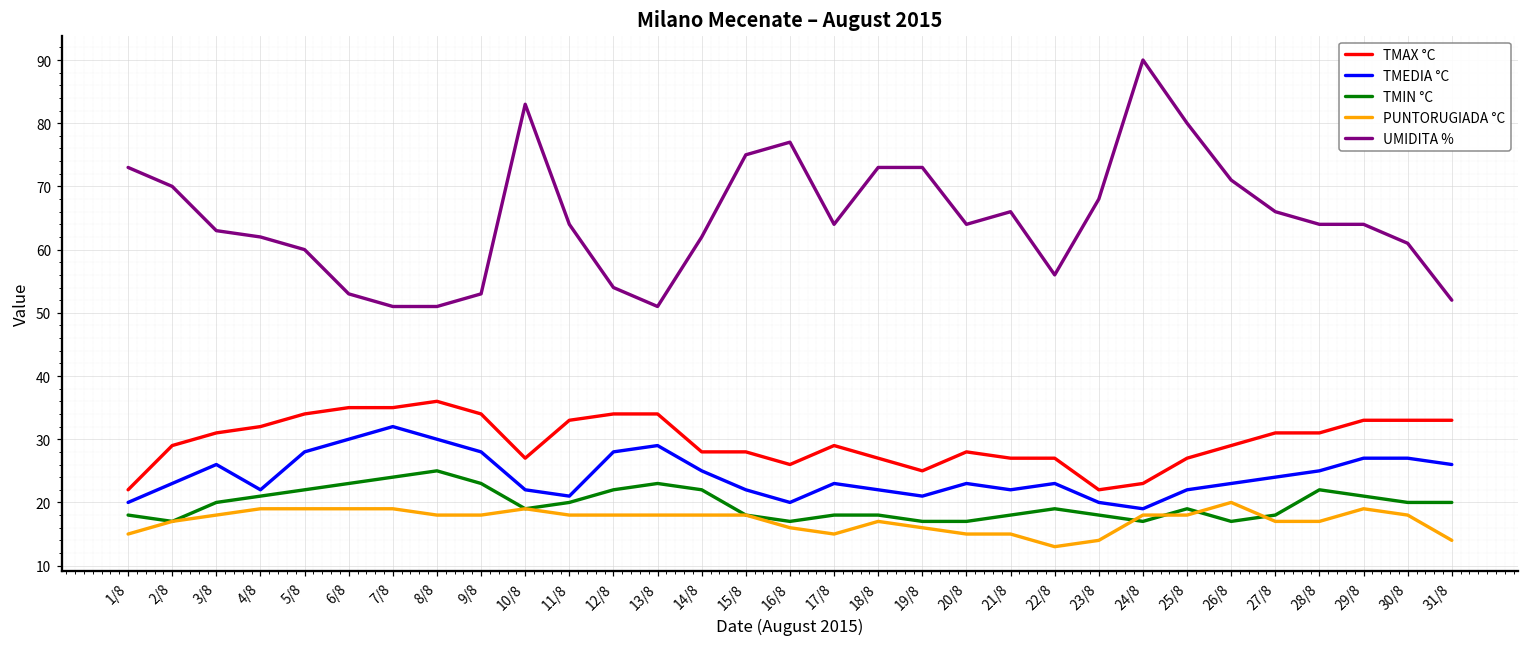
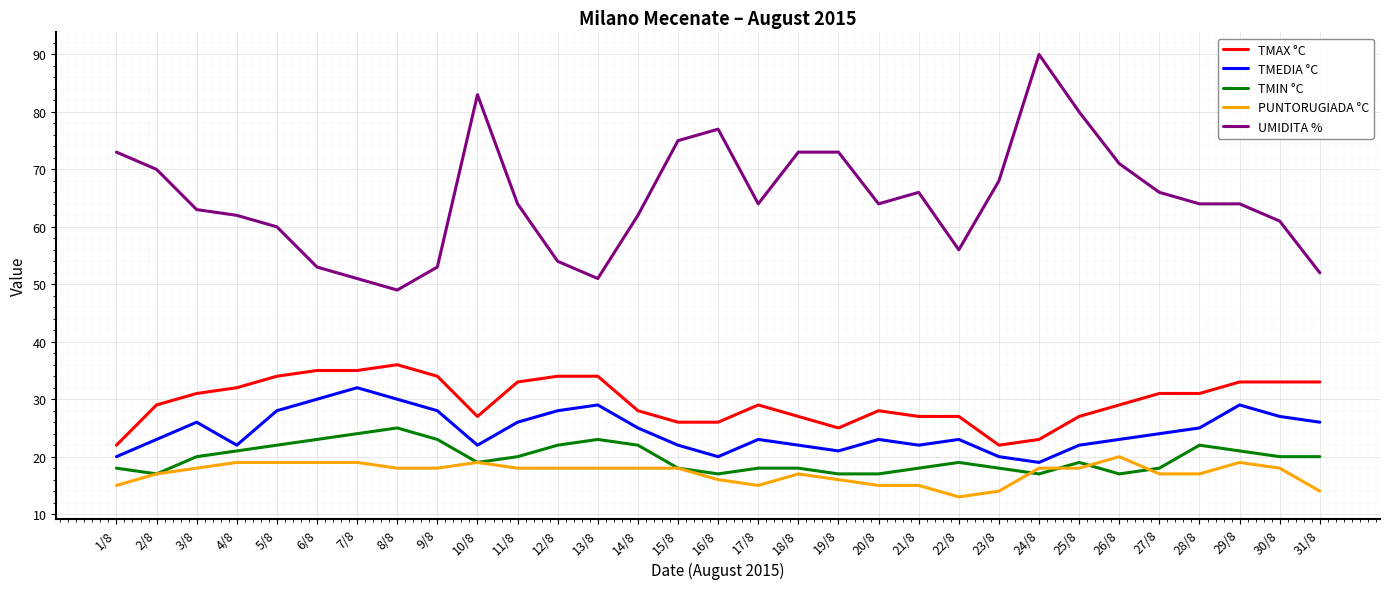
  {
    "TMAX °C": {
      "1/8": 22,
      "2/8": 29,
      "3/8": 31,
      "4/8": 32,
      "5/8": 34,
      "6/8": 35,
      "7/8": 35,
      "8/8": 36,
      "9/8": 34,
      "10/8": 27,
      "11/8": 33,
      "12/8": 34,
      "13/8": 34,
      "14/8": 28,
-     "15/8": 28,
+     "15/8": 26,
      "16/8": 26,
      "17/8": 29,
      "18/8": 27,
      "19/8": 25,
      "20/8": 28,
      "21/8": 27,
      "22/8": 27,
      "23/8": 22,
      "24/8": 23,
      "25/8": 27,
      "26/8": 29,
      "27/8": 31,
      "28/8": 31,
      "29/8": 33,
      "30/8": 33,
      "31/8": 33
    },
    "TMEDIA °C": {
      "1/8": 20,
      "2/8": 23,
      "3/8": 26,
      "4/8": 22,
      "5/8": 28,
      "6/8": 30,
      "7/8": 32,
      "8/8": 30,
      "9/8": 28,
      "10/8": 22,
-     "11/8": 21,
+     "11/8": 26,
      "12/8": 28,
      "13/8": 29,
      "14/8": 25,
      "15/8": 22,
      "16/8": 20,
      "17/8": 23,
      "18/8": 22,
      "19/8": 21,
      "20/8": 23,
      "21/8": 22,
      "22/8": 23,
      "23/8": 20,
      "24/8": 19,
      "25/8": 22,
      "26/8": 23,
      "27/8": 24,
      "28/8": 25,
-     "29/8": 27,
+     "29/8": 29,
      "30/8": 27,
      "31/8": 26
    },
    "TMIN °C": {
      "1/8": 18,
      "3/8": 20,
      "4/8": 21,
      "5/8": 22,
      "6/8": 23,
      "7/8": 24,
      "8/8": 25,
      "9/8": 23,
      "11/8": 20,
      "12/8": 22,
      "13/8": 23,
      "14/8": 22,
      "16/8": 17,
      "17/8": 18,
      "18/8": 18,
      "19/8": 17,
      "20/8": 17,
      "21/8": 18,
      "22/8": 19,
      "23/8": 18,
      "24/8": 17,
      "25/8": 19,
      "26/8": 17,
      "27/8": 18,
      "28/8": 22,
      "29/8": 21,
      "30/8": 20,
      "31/8": 20
    },
    "PUNTORUGIADA °C": {
      "1/8": 15,
      "3/8": 18,
      "4/8": 19,
      "5/8": 19,
      "6/8": 19,
      "7/8": 19,
      "8/8": 18,
      "9/8": 18,
      "11/8": 18,
      "12/8": 18,
      "13/8": 18,
      "14/8": 18,
      "16/8": 16,
      "17/8": 15,
      "18/8": 17,
      "19/8": 16,
      "20/8": 15,
      "21/8": 15,
      "22/8": 13,
      "23/8": 14,
      "24/8": 18,
      "25/8": 18,
      "26/8": 20,
      "27/8": 17,
      "28/8": 17,
      "29/8": 19,
      "30/8": 18,
      "31/8": 14
    },
    "UMIDITA %": {
      "1/8": 73,
      "2/8": 70,
      "3/8": 63,
      "4/8": 62,
      "5/8": 60,
      "6/8": 53,
      "7/8": 51,
-     "8/8": 51,
+     "8/8": 49,
      "9/8": 53,
      "10/8": 83,
      "11/8": 64,
      "12/8": 54,
      "13/8": 51,
      "14/8": 62,
      "15/8": 75,
      "16/8": 77,
      "17/8": 64,
      "18/8": 73,
      "19/8": 73,
      "20/8": 64,
      "21/8": 66,
      "22/8": 56,
      "23/8": 68,
      "24/8": 90,
      "25/8": 80,
      "26/8": 71,
      "27/8": 66,
      "28/8": 64,
      "29/8": 64,
      "30/8": 61,
      "31/8": 52
    }
  }
